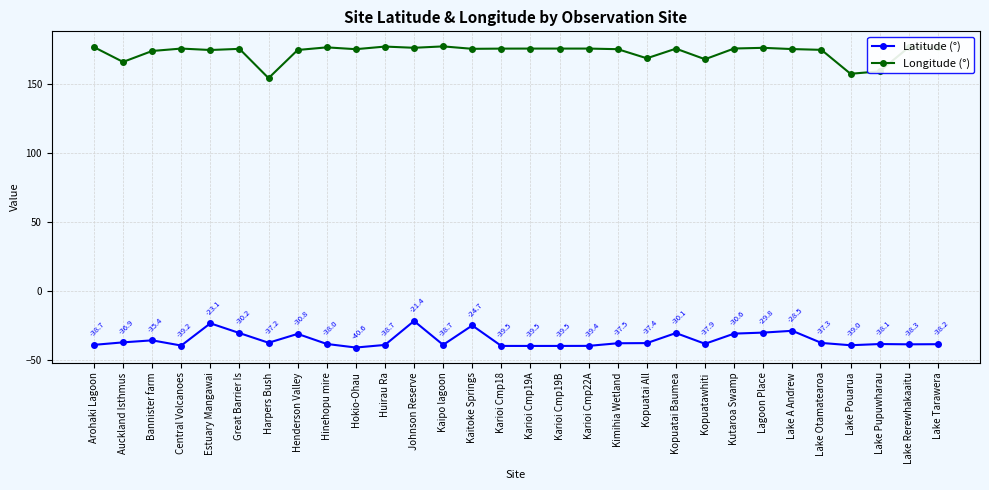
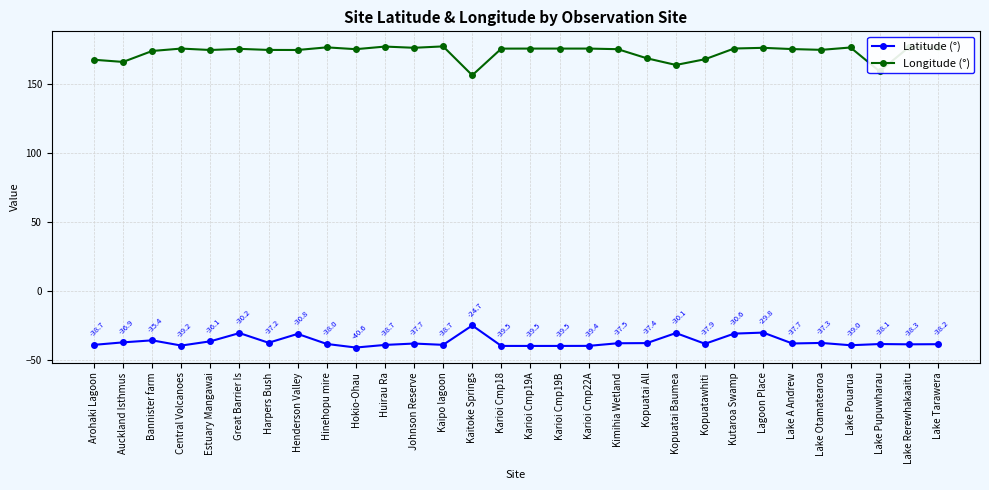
  {
    "Latitude (°)": {
      "Arohaki Lagoon": -38.7,
      "Auckland Isthmus": -36.9,
      "Bannister farm": -35.4,
      "Central Volcanoes": -39.2,
-     "Estuary Mangawai": -23.1,
+     "Estuary Mangawai": -36.1,
      "Great Barrier Is": -30.2,
      "Harpers Bush": -37.2,
      "Henderson Valley": -30.8,
      "Hinehopu mire": -38.0,
      "Hokio-Ohau": -40.6,
      "Huirau Ra": -38.7,
-     "Johnson Reserve": -21.4,
+     "Johnson Reserve": -37.7,
      "Kaipo lagoon": -38.7,
      "Kaitoke Springs": -24.7,
      "Karioi Cmp18": -39.5,
      "Karioi Cmp19A": -39.5,
      "Karioi Cmp19B": -39.5,
      "Karioi Cmp22A": -39.4,
      "Kimihia Wetland": -37.5,
      "Kopuatai All": -37.4,
      "Kopuatai Baumea": -30.1,
      "Kopuatawhiti": -37.9,
      "Kutaroa Swamp": -30.6,
      "Lagoon Place": -29.8,
-     "Lake A Andrew": -28.5,
+     "Lake A Andrew": -37.7,
      "Lake Otamatearoa": -37.3,
      "Lake Pouarua": -39.0,
      "Lake Pupuwharau": -38.1,
      "Lake Rerewhakaaitu": -38.3,
      "Lake Tarawera": -38.2
    },
    "Longitude (°)": {
-     "Arohaki Lagoon": 177,
+     "Arohaki Lagoon": 168,
      "Auckland Isthmus": 166,
      "Bannister farm": 174,
      "Central Volcanoes": 176,
      "Estuary Mangawai": 175,
      "Great Barrier Is": 175,
-     "Harpers Bush": 154,
+     "Harpers Bush": 175,
      "Henderson Valley": 175,
      "Hinehopu mire": 176,
      "Hokio-Ohau": 175,
      "Huirau Ra": 177,
      "Johnson Reserve": 176,
      "Kaipo lagoon": 177,
-     "Kaitoke Springs": 175,
+     "Kaitoke Springs": 156,
      "Karioi Cmp18": 176,
      "Karioi Cmp19A": 176,
      "Karioi Cmp19B": 176,
      "Karioi Cmp22A": 176,
      "Kimihia Wetland": 175,
      "Kopuatai All": 169,
-     "Kopuatai Baumea": 176,
+     "Kopuatai Baumea": 164,
      "Kopuatawhiti": 168,
      "Kutaroa Swamp": 176,
      "Lagoon Place": 176,
      "Lake A Andrew": 175,
      "Lake Otamatearoa": 175,
-     "Lake Pouarua": 157
+     "Lake Pouarua": 176
    }
  }
